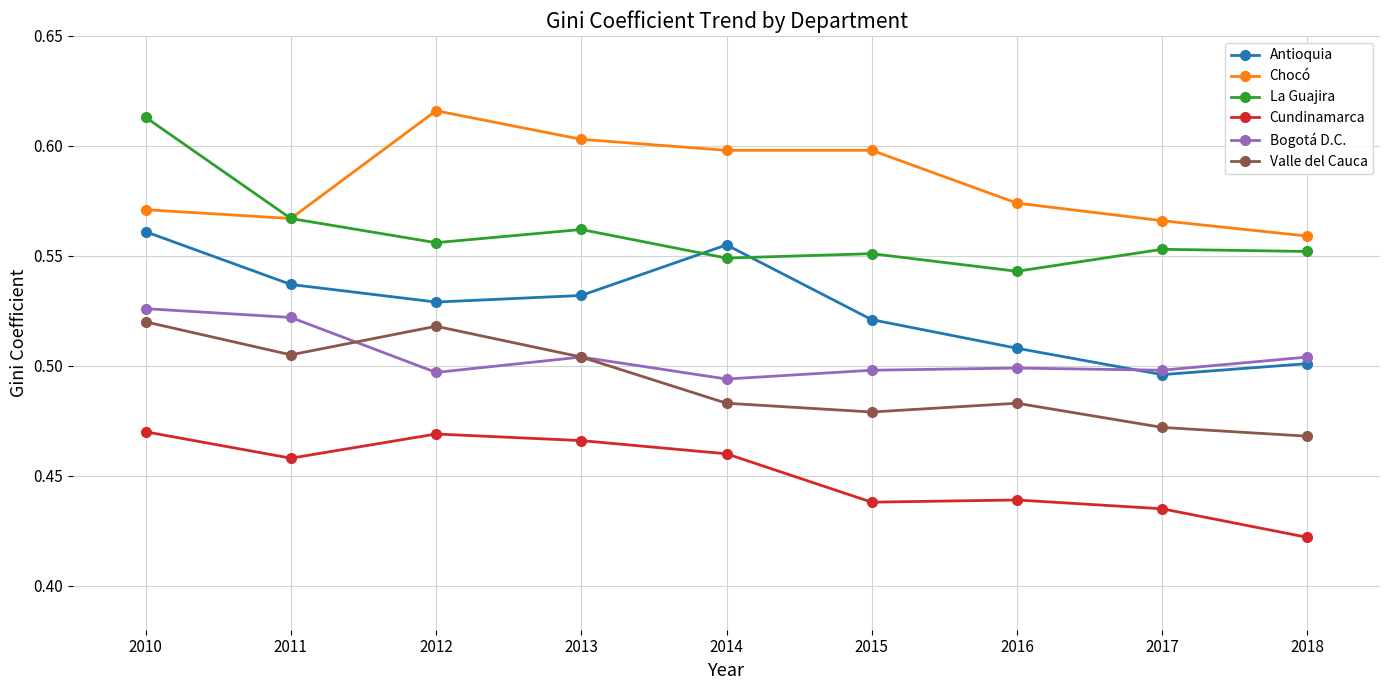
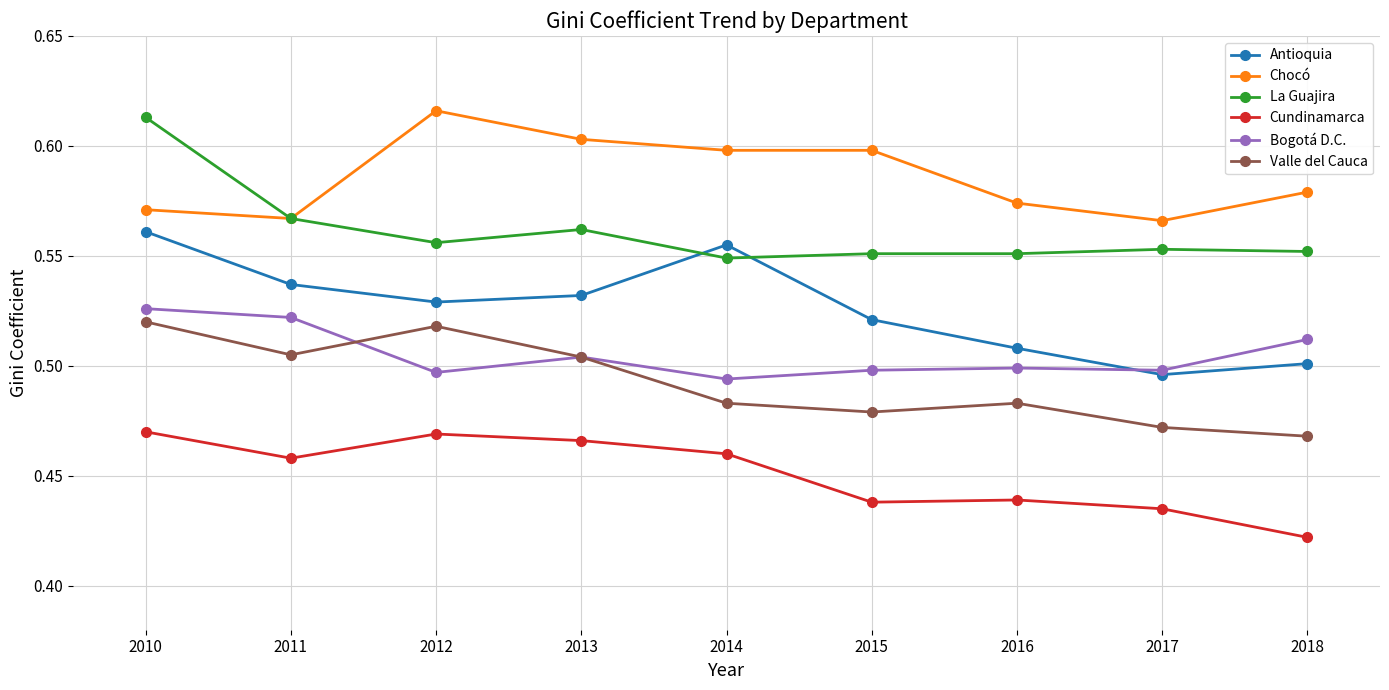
  {
    "Antioquia": {
      "2010": 0.561,
      "2011": 0.537,
      "2012": 0.529,
      "2013": 0.532,
      "2014": 0.555,
      "2015": 0.521,
      "2016": 0.508,
      "2017": 0.496,
      "2018": 0.501
    },
    "Chocó": {
      "2010": 0.571,
      "2012": 0.616,
      "2013": 0.603,
      "2014": 0.598,
      "2015": 0.598,
      "2016": 0.574,
      "2017": 0.566,
-     "2018": 0.559
+     "2018": 0.579
    },
    "La Guajira": {
      "2010": 0.613,
      "2012": 0.556,
      "2013": 0.562,
      "2014": 0.549,
      "2015": 0.551,
-     "2016": 0.543,
+     "2016": 0.551,
      "2017": 0.553,
      "2018": 0.552
    },
    "Cundinamarca": {
      "2010": 0.470,
      "2011": 0.458,
      "2012": 0.469,
      "2013": 0.466,
      "2014": 0.460,
      "2015": 0.438,
      "2016": 0.439,
      "2017": 0.435,
      "2018": 0.422
    },
    "Bogotá D.C.": {
      "2010": 0.526,
      "2011": 0.522,
      "2012": 0.497,
      "2014": 0.494,
      "2015": 0.498,
      "2016": 0.499,
      "2017": 0.498,
-     "2018": 0.504
+     "2018": 0.512
    },
    "Valle del Cauca": {
      "2010": 0.520,
      "2011": 0.505,
      "2012": 0.518,
      "2014": 0.483,
      "2015": 0.479,
      "2016": 0.483,
      "2017": 0.472,
      "2018": 0.468
    }
  }
